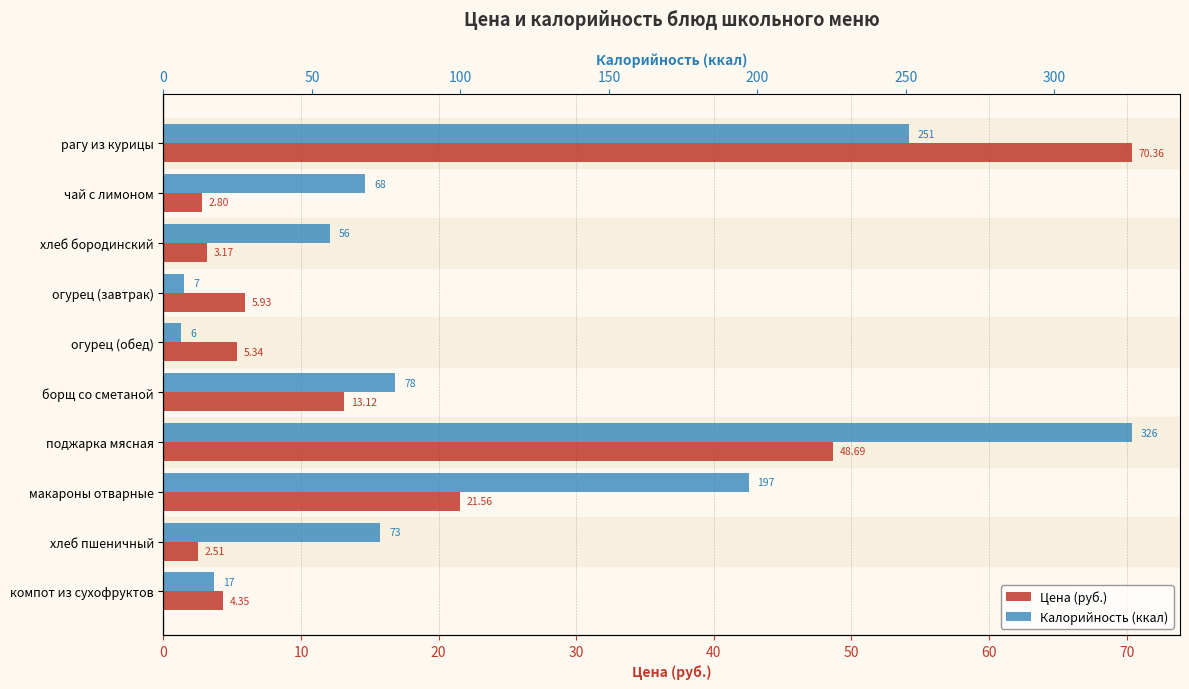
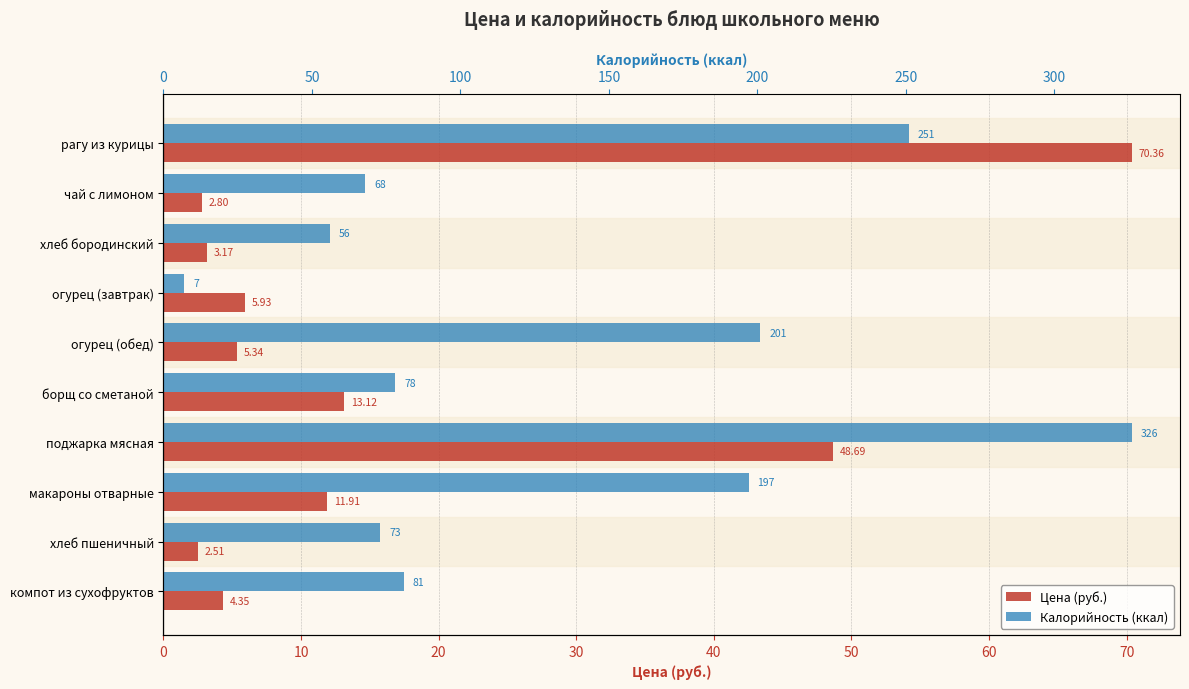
  {
    "Цена (руб.)": {
      "рагу из курицы": 70.36,
      "чай с лимоном": 2.80,
      "хлеб бородинский": 3.17,
      "огурец (завтрак)": 5.93,
      "огурец (обед)": 5.34,
      "борщ со сметаной": 13.12,
      "поджарка мясная": 48.69,
-     "макароны отварные": 21.56,
+     "макароны отварные": 11.91,
      "хлеб пшеничный": 2.51,
      "компот из сухофруктов": 4.35
    },
    "Калорийность (ккал)": {
      "рагу из курицы": 251,
      "чай с лимоном": 68,
      "хлеб бородинский": 56,
      "огурец (завтрак)": 7,
-     "огурец (обед)": 6,
+     "огурец (обед)": 201,
      "борщ со сметаной": 78,
      "поджарка мясная": 326,
      "макароны отварные": 197,
      "хлеб пшеничный": 73,
-     "компот из сухофруктов": 17
+     "компот из сухофруктов": 81
    }
  }
